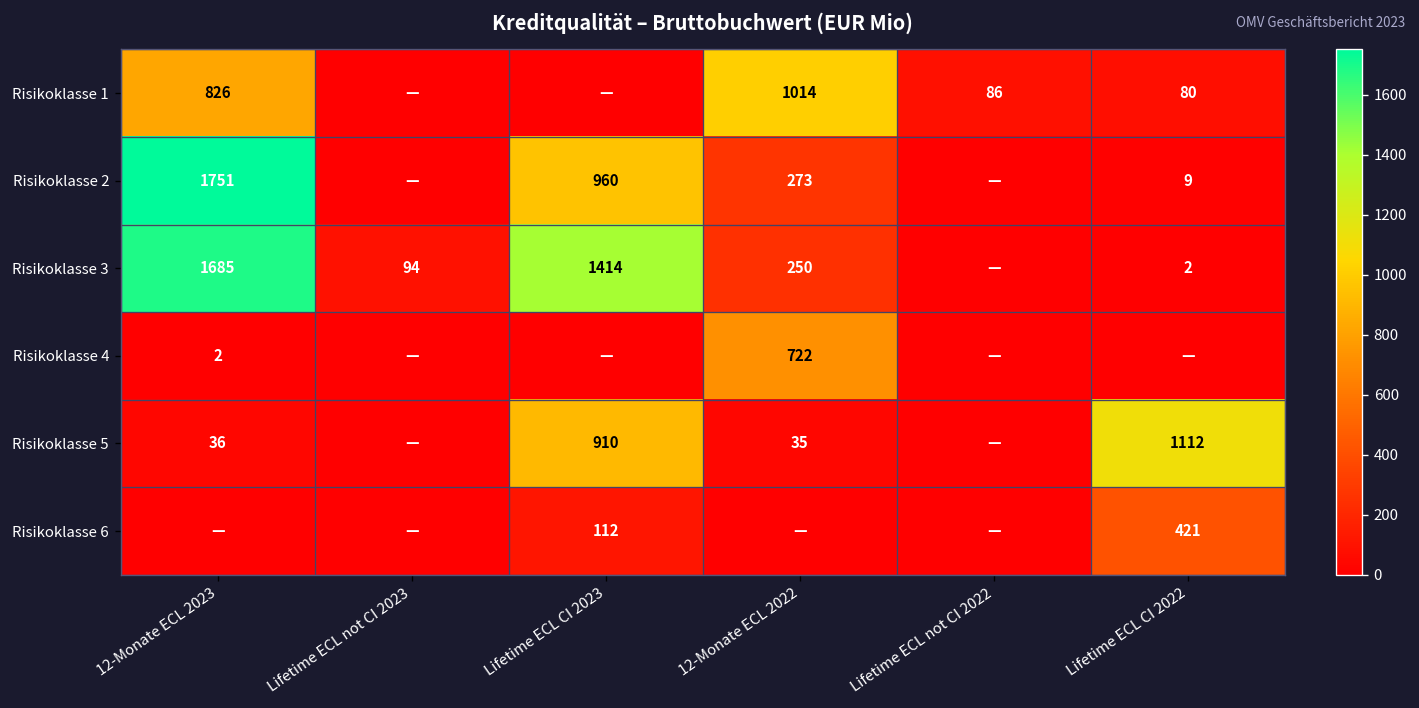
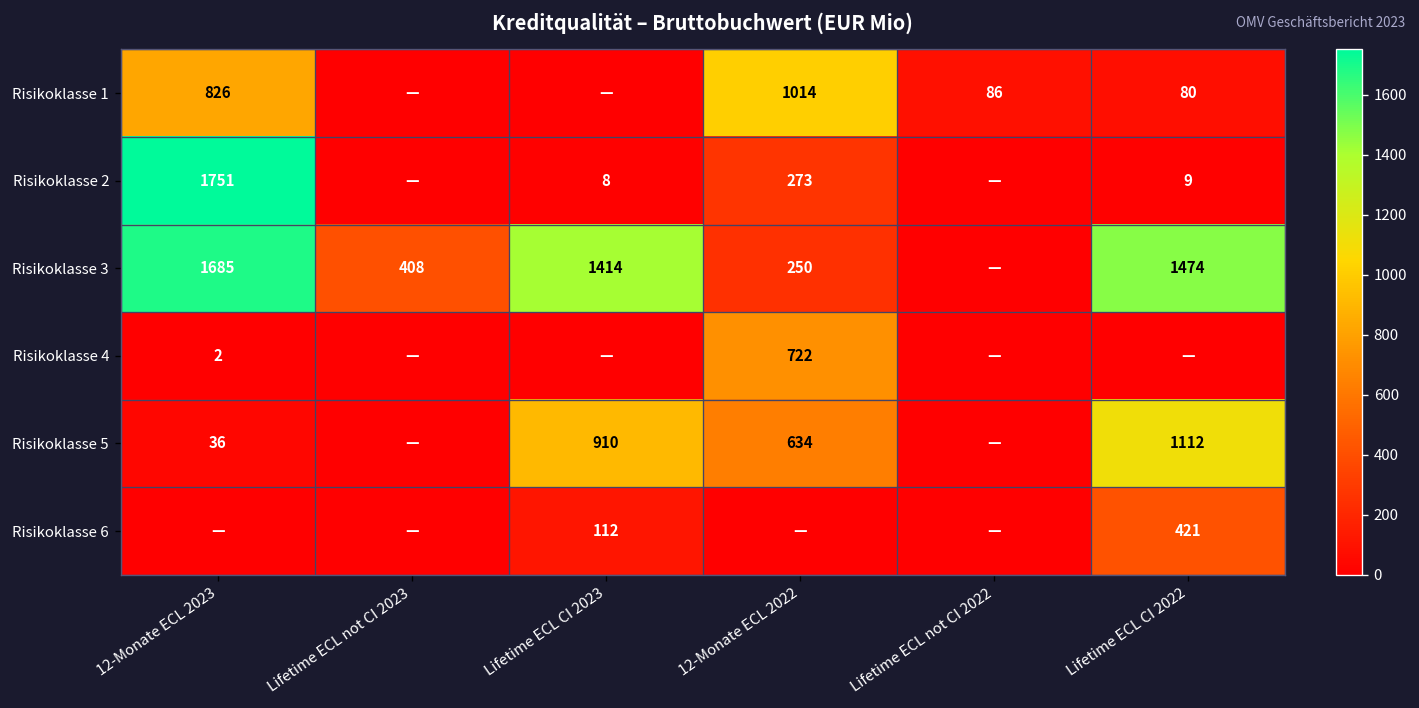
  {
    "Risikoklasse 1": {
      "12-Monate ECL 2023": 826,
      "12-Monate ECL 2022": 1014,
      "Lifetime ECL not CI 2022": 86,
      "Lifetime ECL CI 2022": 80
    },
    "Risikoklasse 2": {
      "12-Monate ECL 2023": 1751,
-     "Lifetime ECL CI 2023": 960,
+     "Lifetime ECL CI 2023": 8,
      "12-Monate ECL 2022": 273,
      "Lifetime ECL CI 2022": 9
    },
    "Risikoklasse 3": {
      "12-Monate ECL 2023": 1685,
-     "Lifetime ECL not CI 2023": 94,
+     "Lifetime ECL not CI 2023": 408,
      "Lifetime ECL CI 2023": 1414,
      "12-Monate ECL 2022": 250,
-     "Lifetime ECL CI 2022": 2
+     "Lifetime ECL CI 2022": 1474
    },
    "Risikoklasse 4": {
      "12-Monate ECL 2023": 2,
      "12-Monate ECL 2022": 722
    },
    "Risikoklasse 5": {
      "12-Monate ECL 2023": 36,
      "Lifetime ECL CI 2023": 910,
-     "12-Monate ECL 2022": 35,
+     "12-Monate ECL 2022": 634,
      "Lifetime ECL CI 2022": 1112
    },
    "Risikoklasse 6": {
      "Lifetime ECL CI 2023": 112,
      "Lifetime ECL CI 2022": 421
    }
  }
